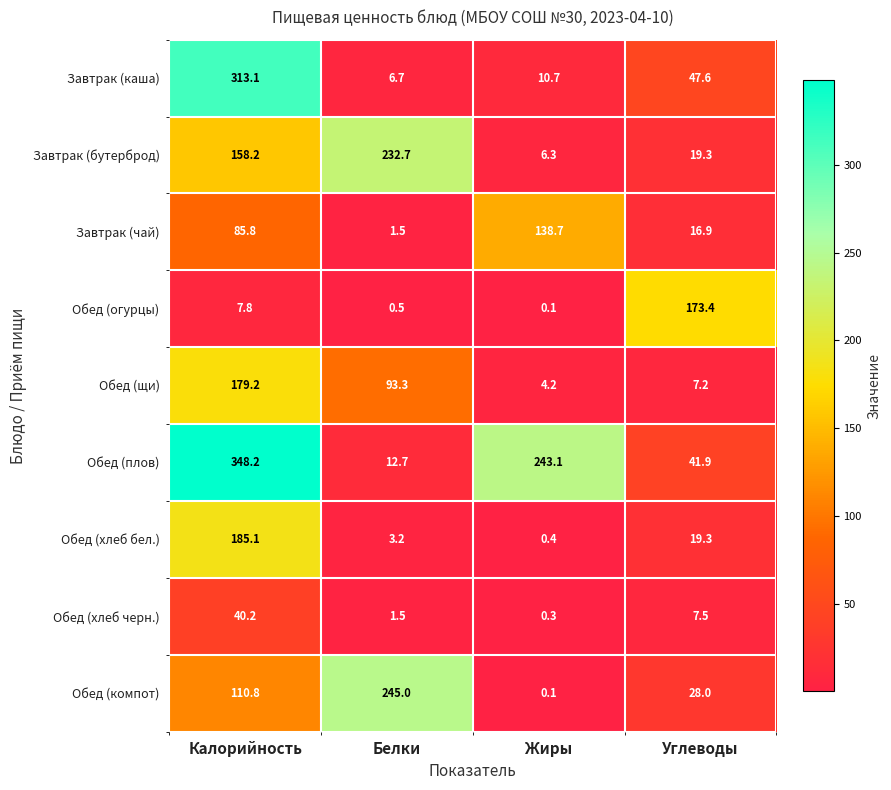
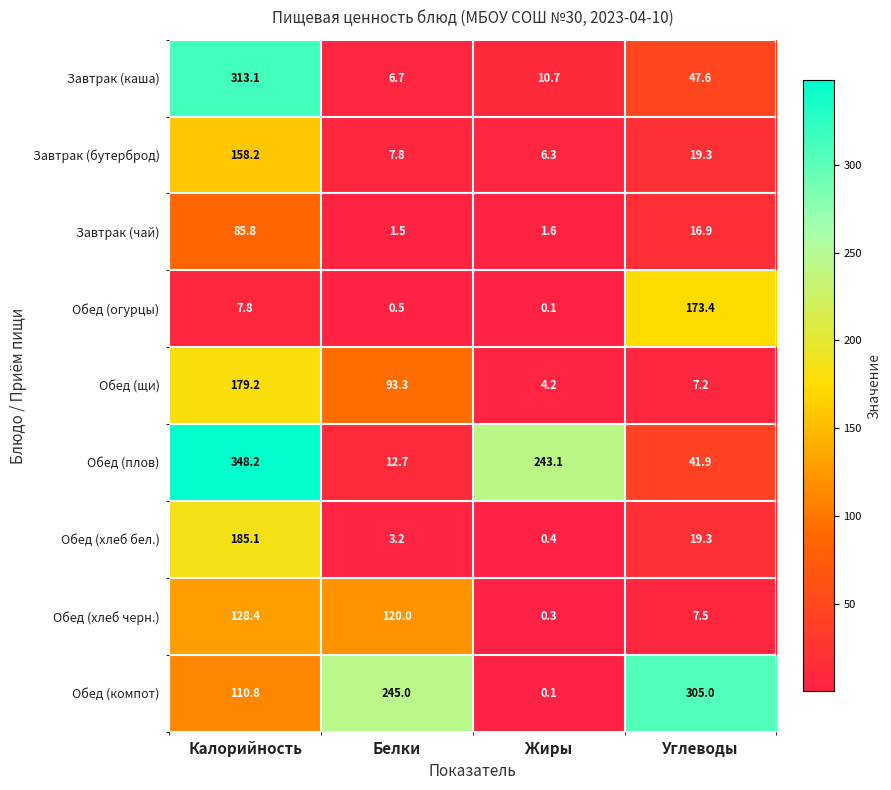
  {
    "Завтрак (каша)": {
      "Калорийность": 313.1,
      "Белки": 6.7,
      "Жиры": 10.7,
      "Углеводы": 47.6
    },
    "Завтрак (бутерброд)": {
      "Калорийность": 158.2,
-     "Белки": 232.7,
+     "Белки": 7.8,
      "Жиры": 6.3,
      "Углеводы": 19.3
    },
    "Завтрак (чай)": {
      "Калорийность": 85.8,
      "Белки": 1.5,
-     "Жиры": 138.7,
+     "Жиры": 1.6,
      "Углеводы": 16.9
    },
    "Обед (огурцы)": {
      "Калорийность": 7.8,
      "Белки": 0.5,
      "Жиры": 0.1,
      "Углеводы": 173.4
    },
    "Обед (щи)": {
      "Калорийность": 179.2,
      "Белки": 93.3,
      "Жиры": 4.2,
      "Углеводы": 7.2
    },
    "Обед (плов)": {
      "Калорийность": 348.2,
      "Белки": 12.7,
      "Жиры": 243.1,
      "Углеводы": 41.9
    },
    "Обед (хлеб бел.)": {
      "Калорийность": 185.1,
      "Белки": 3.2,
      "Жиры": 0.4,
      "Углеводы": 19.3
    },
    "Обед (хлеб черн.)": {
-     "Калорийность": 40.2,
-     "Белки": 1.5,
+     "Калорийность": 128.4,
+     "Белки": 120.0,
      "Жиры": 0.3,
      "Углеводы": 7.5
    },
    "Обед (компот)": {
      "Калорийность": 110.8,
      "Белки": 245.0,
      "Жиры": 0.1,
-     "Углеводы": 28.0
+     "Углеводы": 305.0
    }
  }
